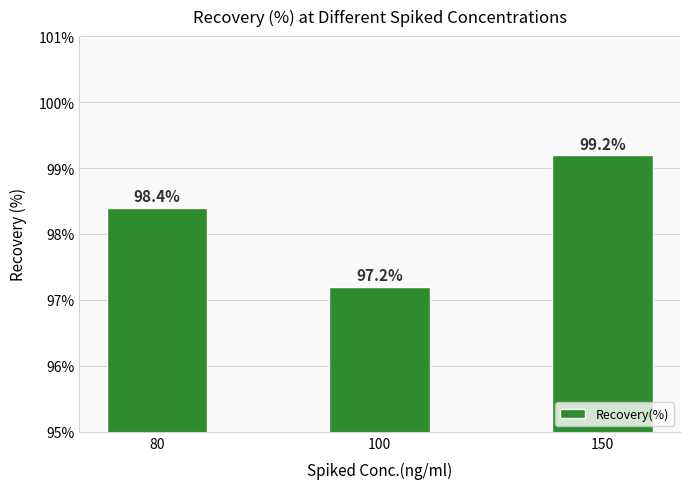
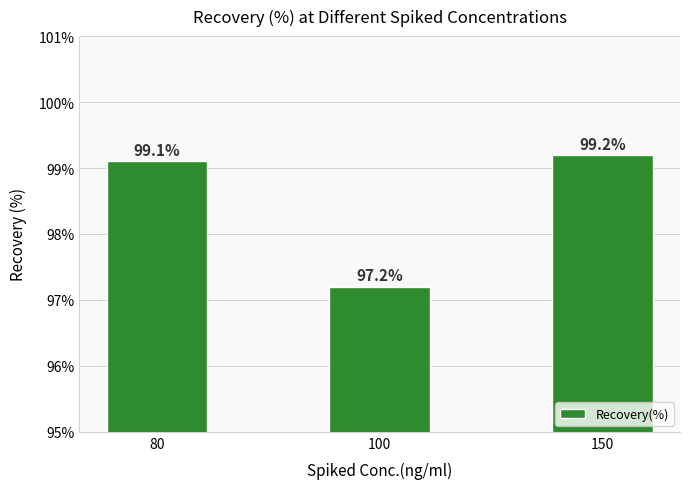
  {
-   "80": "98.4%",
+   "80": "99.1%",
    "100": "97.2%",
    "150": "99.2%"
  }
